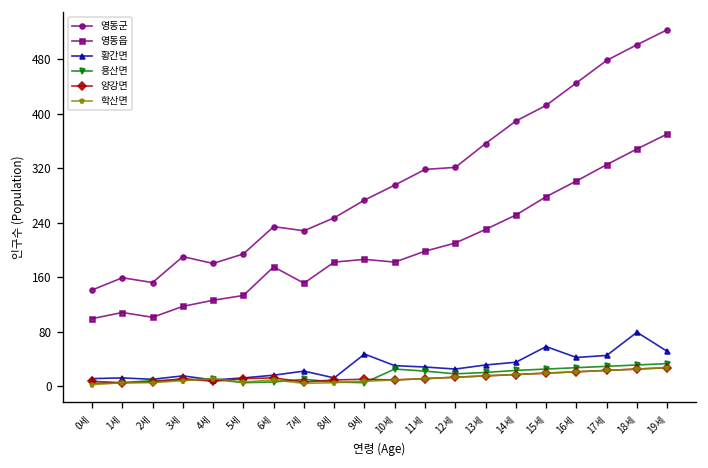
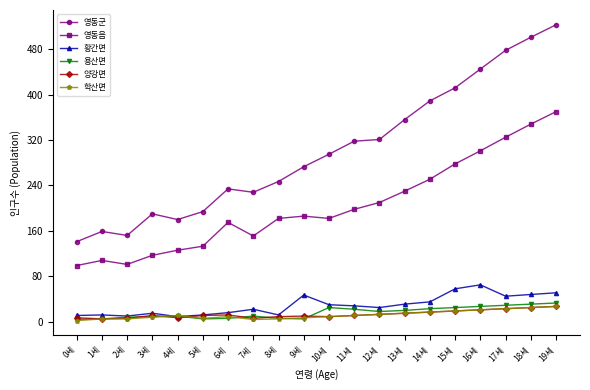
  {
    "황간면": {
      "1세": 10,
      "7세": 20,
      "9세": 50,
      "10세": 30,
      "11세": 30,
      "12세": 30,
      "13세": 30,
      "14세": 40,
      "15세": 60,
-     "16세": 40,
+     "16세": 70,
      "17세": 50,
-     "18세": 80,
+     "18세": 50,
      "19세": 50
    },
    "용산면": {
      "10세": 30,
      "11세": 20,
      "12세": 20,
      "13세": 20,
      "14세": 20,
      "15세": 30,
      "16세": 30,
      "17세": 30,
      "18세": 30,
      "19세": 30
    }
  }
